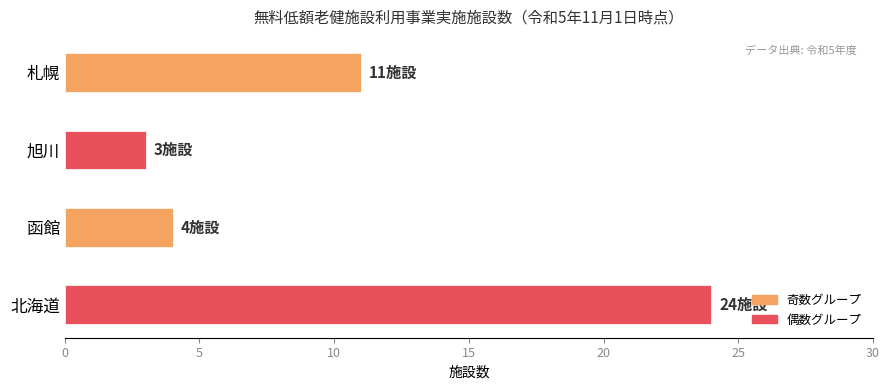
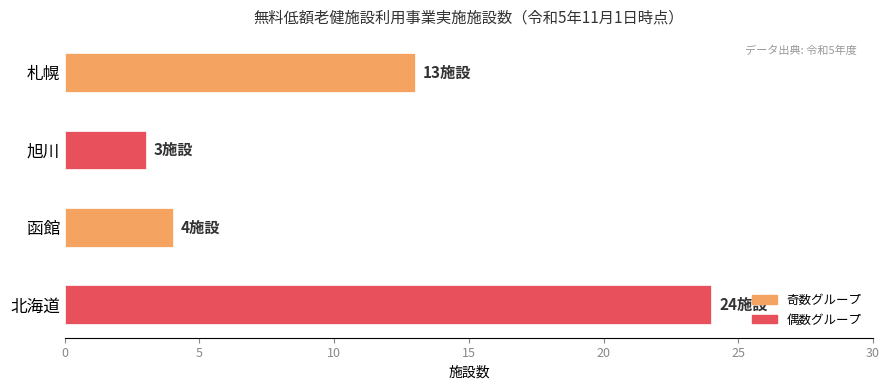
  {
-   "札幌": 11,
+   "札幌": 13,
    "旭川": 3,
    "函館": 4,
    "北海道": 24
  }
